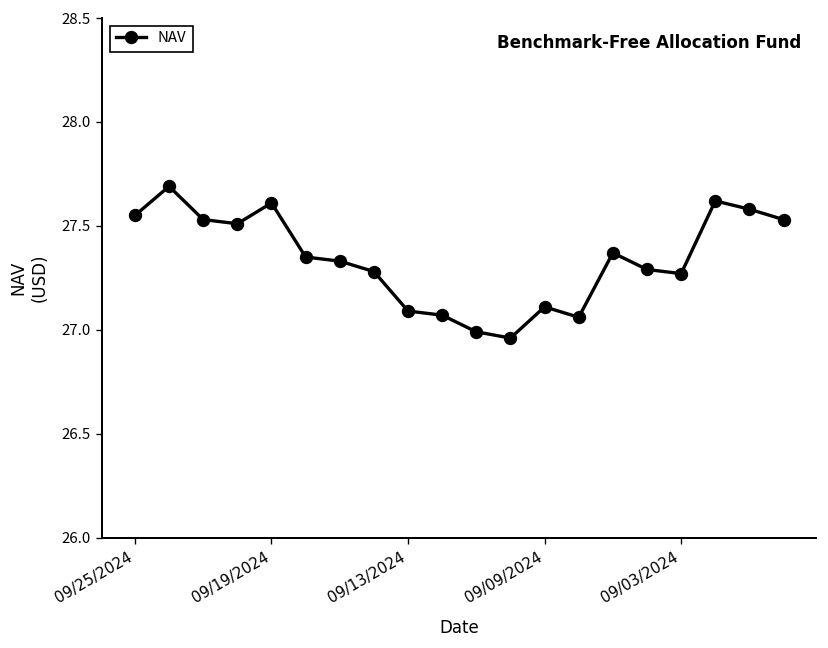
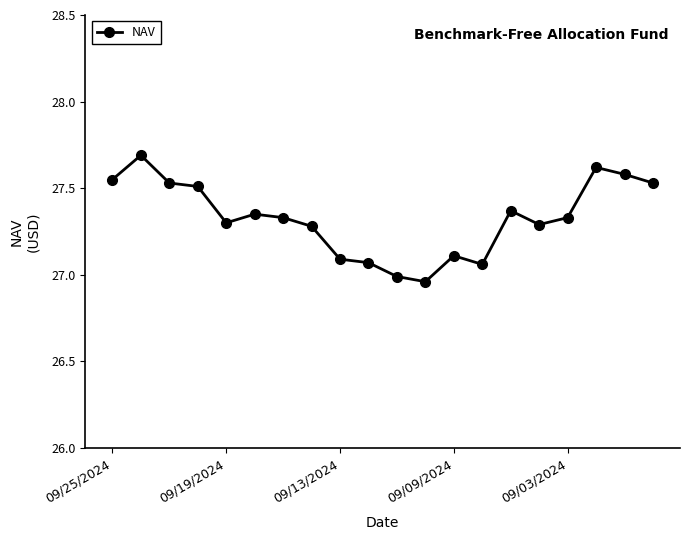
  {
    "09/25/2024": 27.55,
-   "09/19/2024": 27.61,
+   "09/19/2024": 27.30,
    "09/13/2024": 27.09,
    "09/09/2024": 27.11,
-   "09/03/2024": 27.27
+   "09/03/2024": 27.33
  }
